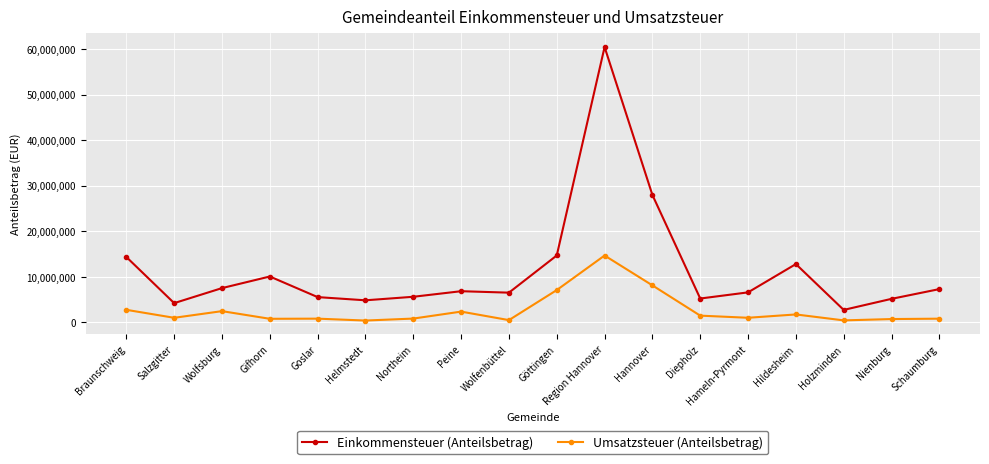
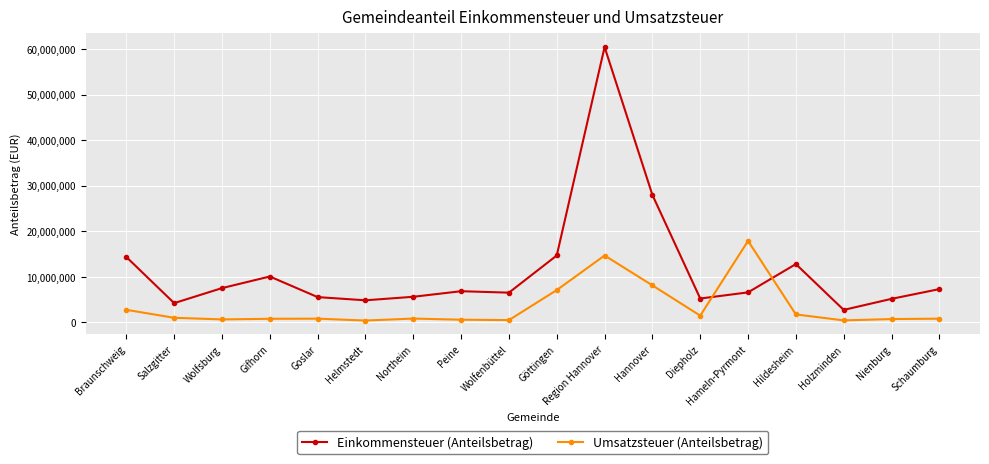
  {
    "Einkommensteuer (Anteilsbetrag)": {
      "Braunschweig": "14,000,000",
      "Salzgitter": "4,000,000",
      "Wolfsburg": "8,000,000",
      "Gifhorn": "10,000,000",
      "Goslar": "6,000,000",
      "Helmstedt": "5,000,000",
      "Northeim": "6,000,000",
      "Peine": "7,000,000",
      "Wolfenbüttel": "7,000,000",
      "Göttingen": "15,000,000",
      "Region Hannover": "60,000,000",
      "Hannover": "28,000,000",
      "Diepholz": "5,000,000",
      "Hameln-Pyrmont": "7,000,000",
      "Hildesheim": "13,000,000",
      "Holzminden": "3,000,000",
      "Nienburg": "5,000,000",
      "Schaumburg": "7,000,000"
    },
    "Umsatzsteuer (Anteilsbetrag)": {
      "Braunschweig": "3,000,000",
      "Salzgitter": "1,000,000",
-     "Wolfsburg": "2,000,000",
+     "Wolfsburg": "1,000,000",
      "Gifhorn": "1,000,000",
      "Goslar": "1,000,000",
      "Helmstedt": "0",
      "Northeim": "1,000,000",
-     "Peine": "2,000,000",
+     "Peine": "1,000,000",
      "Wolfenbüttel": "1,000,000",
      "Göttingen": "7,000,000",
      "Region Hannover": "15,000,000",
      "Hannover": "8,000,000",
      "Diepholz": "1,000,000",
-     "Hameln-Pyrmont": "1,000,000",
+     "Hameln-Pyrmont": "18,000,000",
      "Hildesheim": "2,000,000",
      "Holzminden": "0",
      "Nienburg": "1,000,000",
      "Schaumburg": "1,000,000"
    }
  }
